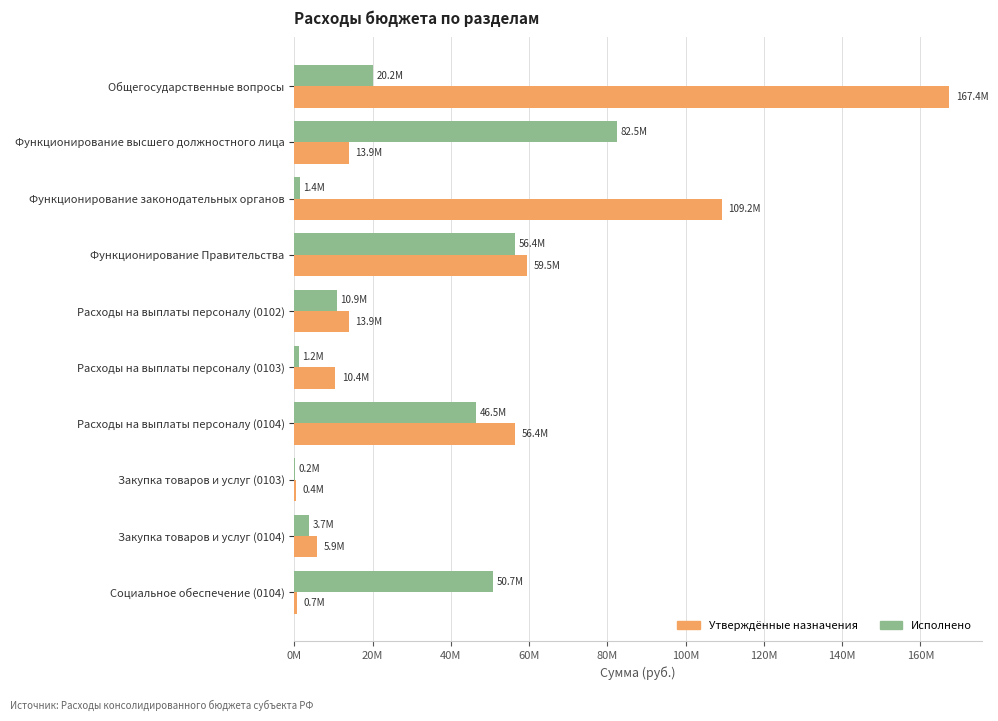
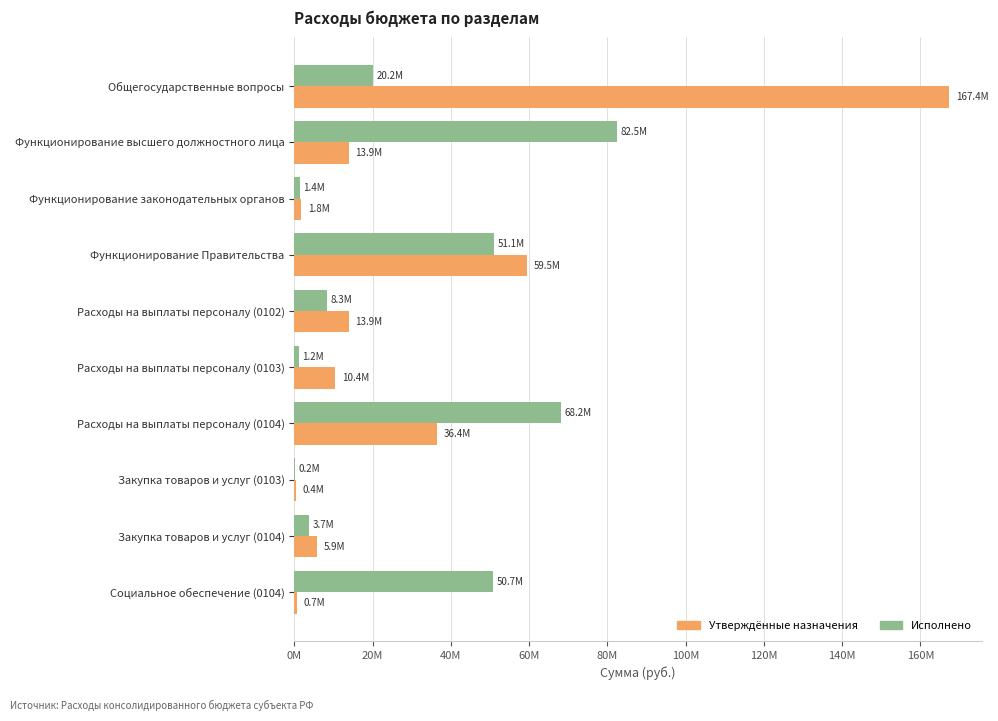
  {
    "Утверждённые назначения": {
      "Общегосударственные вопросы": "167.4M",
      "Функционирование высшего должностного лица": "13.9M",
-     "Функционирование законодательных органов": "109.2M",
+     "Функционирование законодательных органов": "1.8M",
      "Функционирование Правительства": "59.5M",
      "Расходы на выплаты персоналу (0102)": "13.9M",
      "Расходы на выплаты персоналу (0103)": "10.4M",
-     "Расходы на выплаты персоналу (0104)": "56.4M",
+     "Расходы на выплаты персоналу (0104)": "36.4M",
      "Закупка товаров и услуг (0103)": "0.4M",
      "Закупка товаров и услуг (0104)": "5.9M",
      "Социальное обеспечение (0104)": "0.7M"
    },
    "Исполнено": {
      "Общегосударственные вопросы": "20.2M",
      "Функционирование высшего должностного лица": "82.5M",
      "Функционирование законодательных органов": "1.4M",
-     "Функционирование Правительства": "56.4M",
-     "Расходы на выплаты персоналу (0102)": "10.9M",
+     "Функционирование Правительства": "51.1M",
+     "Расходы на выплаты персоналу (0102)": "8.3M",
      "Расходы на выплаты персоналу (0103)": "1.2M",
-     "Расходы на выплаты персоналу (0104)": "46.5M",
+     "Расходы на выплаты персоналу (0104)": "68.2M",
      "Закупка товаров и услуг (0103)": "0.2M",
      "Закупка товаров и услуг (0104)": "3.7M",
      "Социальное обеспечение (0104)": "50.7M"
    }
  }
